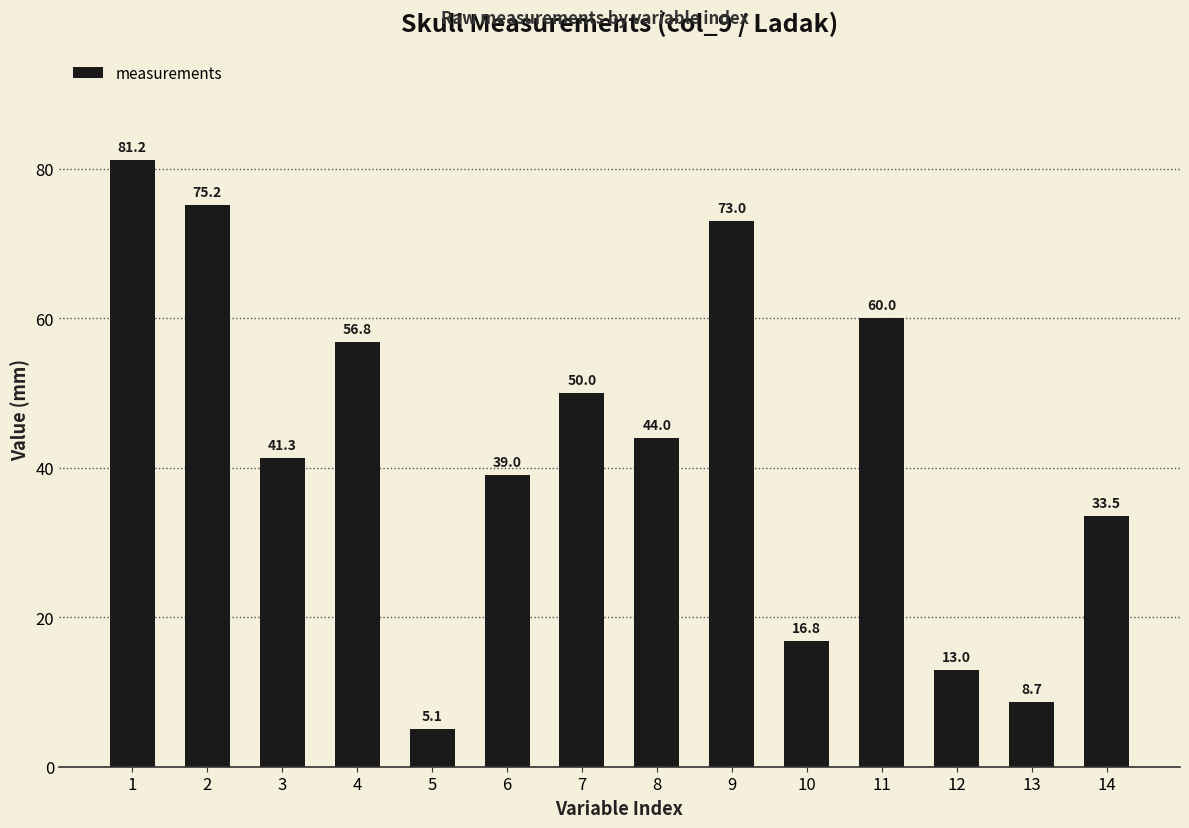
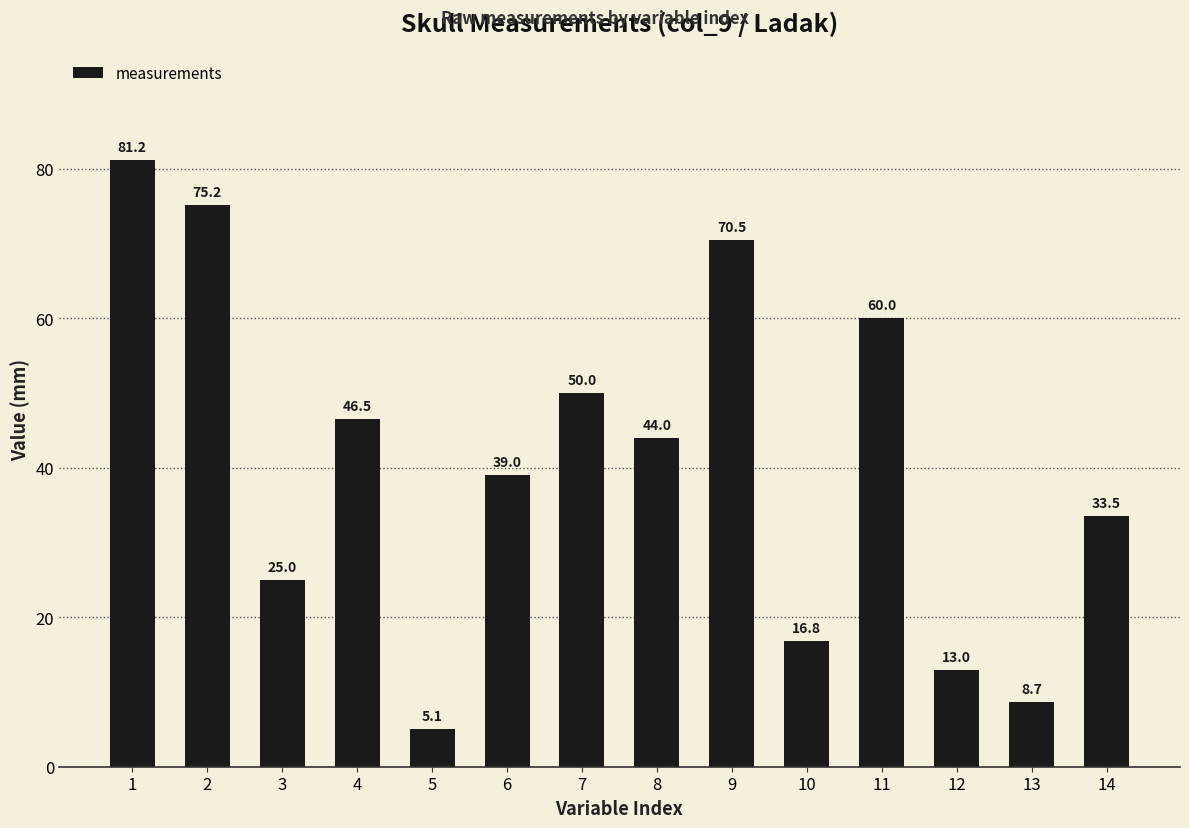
  {
    "1": 81.2,
    "2": 75.2,
-   "3": 41.3,
-   "4": 56.8,
+   "3": 25.0,
+   "4": 46.5,
    "5": 5.1,
    "6": 39.0,
    "7": 50.0,
    "8": 44.0,
-   "9": 73.0,
+   "9": 70.5,
    "10": 16.8,
    "11": 60.0,
    "12": 13.0,
    "13": 8.7,
    "14": 33.5
  }
